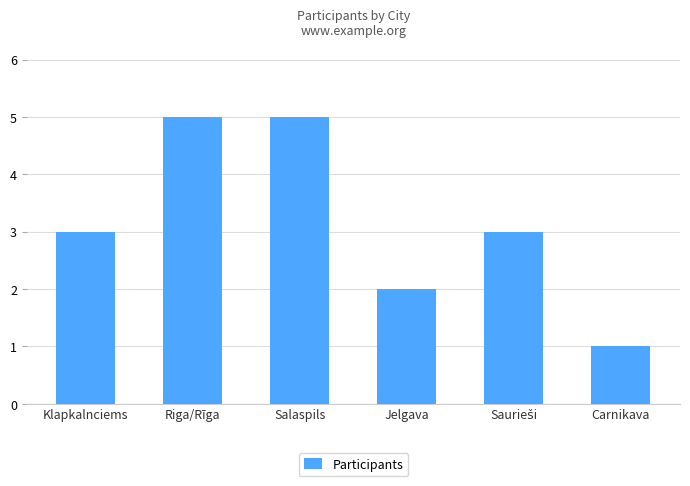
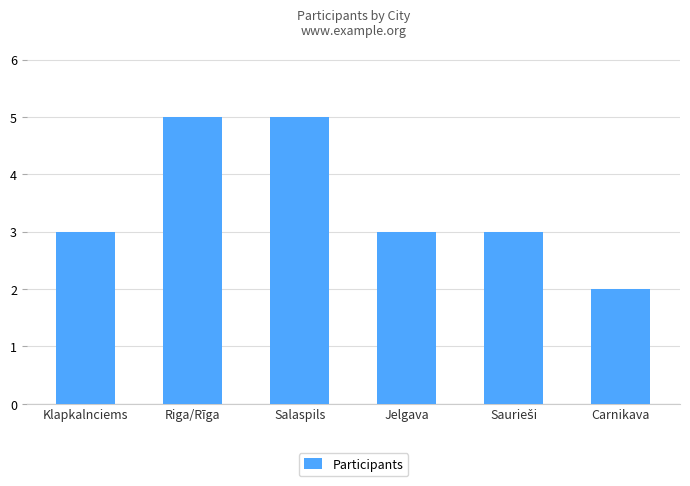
  {
    "Klapkalnciems": 3,
    "Riga/Rīga": 5,
    "Salaspils": 5,
-   "Jelgava": 2,
+   "Jelgava": 3,
    "Saurieši": 3,
-   "Carnikava": 1
+   "Carnikava": 2
  }
